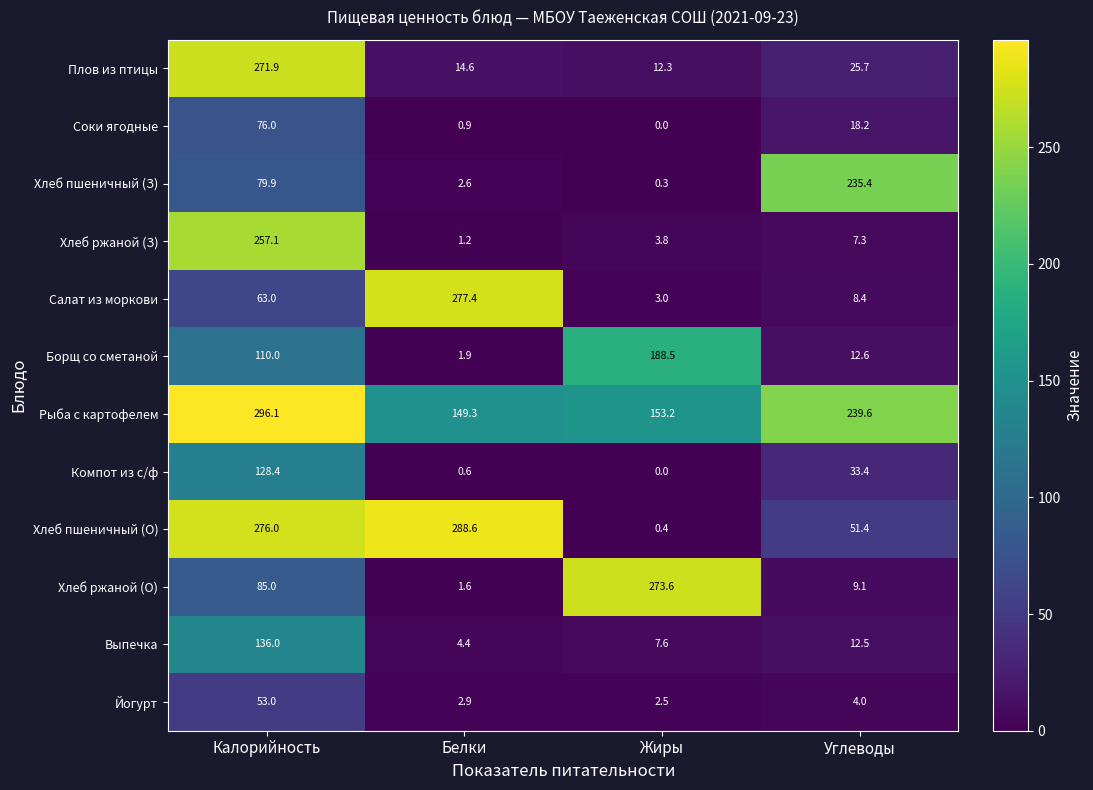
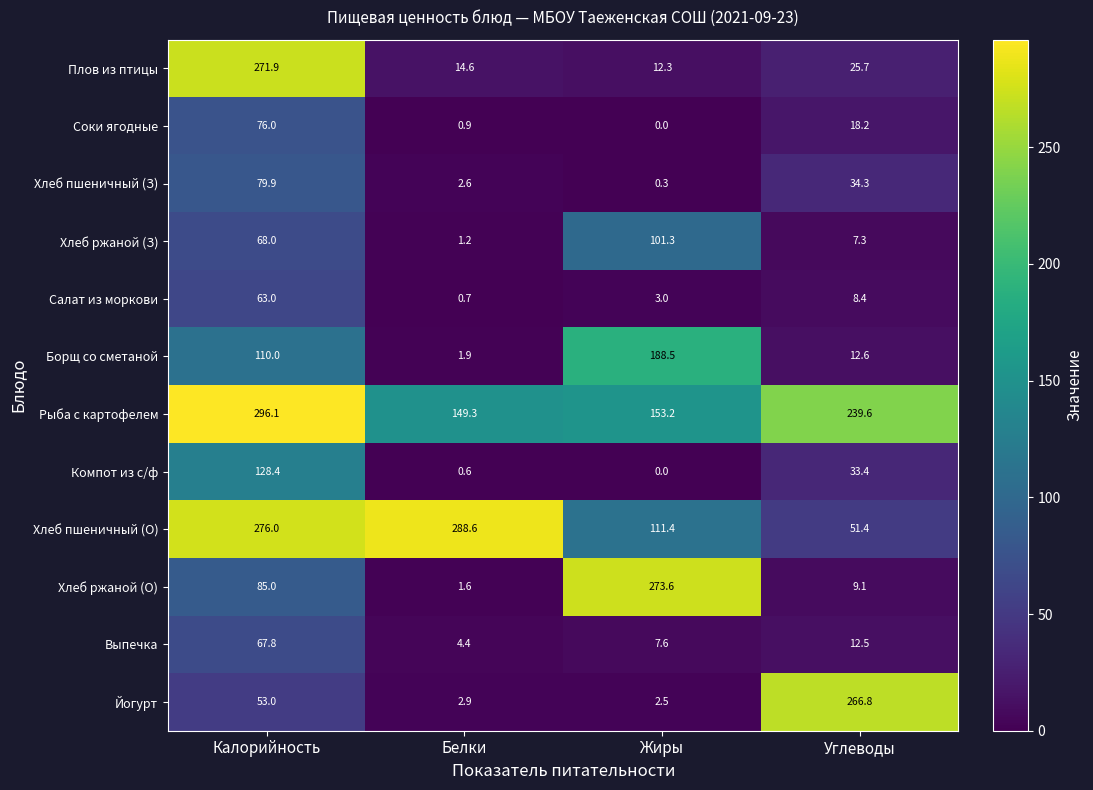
  {
    "Плов из птицы": {
      "Калорийность": 271.9,
      "Белки": 14.6,
      "Жиры": 12.3,
      "Углеводы": 25.7
    },
    "Соки ягодные": {
      "Калорийность": 76.0,
      "Белки": 0.9,
      "Жиры": 0.0,
      "Углеводы": 18.2
    },
    "Хлеб пшеничный (З)": {
      "Калорийность": 79.9,
      "Белки": 2.6,
      "Жиры": 0.3,
-     "Углеводы": 235.4
+     "Углеводы": 34.3
    },
    "Хлеб ржаной (З)": {
-     "Калорийность": 257.1,
+     "Калорийность": 68.0,
      "Белки": 1.2,
-     "Жиры": 3.8,
+     "Жиры": 101.3,
      "Углеводы": 7.3
    },
    "Салат из моркови": {
      "Калорийность": 63.0,
-     "Белки": 277.4,
+     "Белки": 0.7,
      "Жиры": 3.0,
      "Углеводы": 8.4
    },
    "Борщ со сметаной": {
      "Калорийность": 110.0,
      "Белки": 1.9,
      "Жиры": 188.5,
      "Углеводы": 12.6
    },
    "Рыба с картофелем": {
      "Калорийность": 296.1,
      "Белки": 149.3,
      "Жиры": 153.2,
      "Углеводы": 239.6
    },
    "Компот из с/ф": {
      "Калорийность": 128.4,
      "Белки": 0.6,
      "Жиры": 0.0,
      "Углеводы": 33.4
    },
    "Хлеб пшеничный (О)": {
      "Калорийность": 276.0,
      "Белки": 288.6,
-     "Жиры": 0.4,
+     "Жиры": 111.4,
      "Углеводы": 51.4
    },
    "Хлеб ржаной (О)": {
      "Калорийность": 85.0,
      "Белки": 1.6,
      "Жиры": 273.6,
      "Углеводы": 9.1
    },
    "Выпечка": {
-     "Калорийность": 136.0,
+     "Калорийность": 67.8,
      "Белки": 4.4,
      "Жиры": 7.6,
      "Углеводы": 12.5
    },
    "Йогурт": {
      "Калорийность": 53.0,
      "Белки": 2.9,
      "Жиры": 2.5,
-     "Углеводы": 4.0
+     "Углеводы": 266.8
    }
  }
